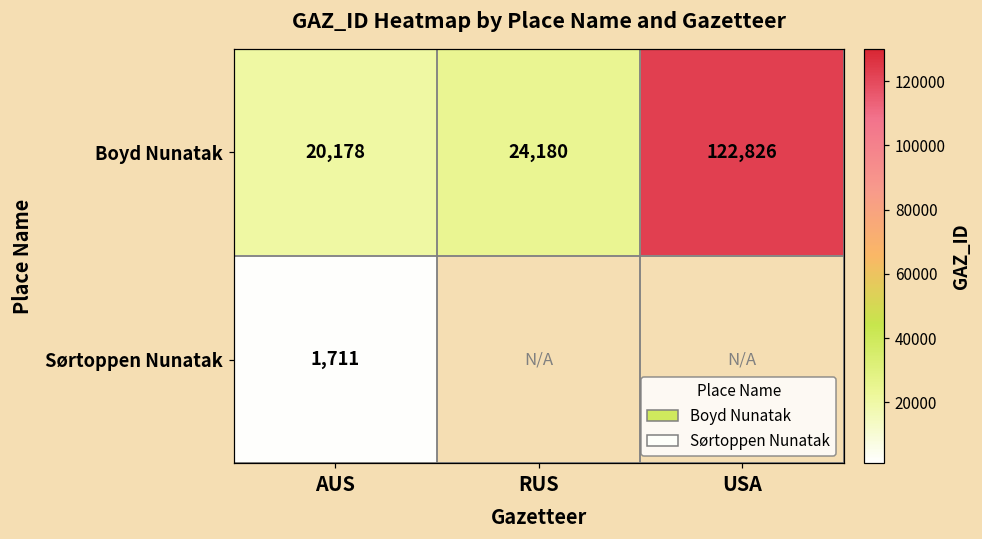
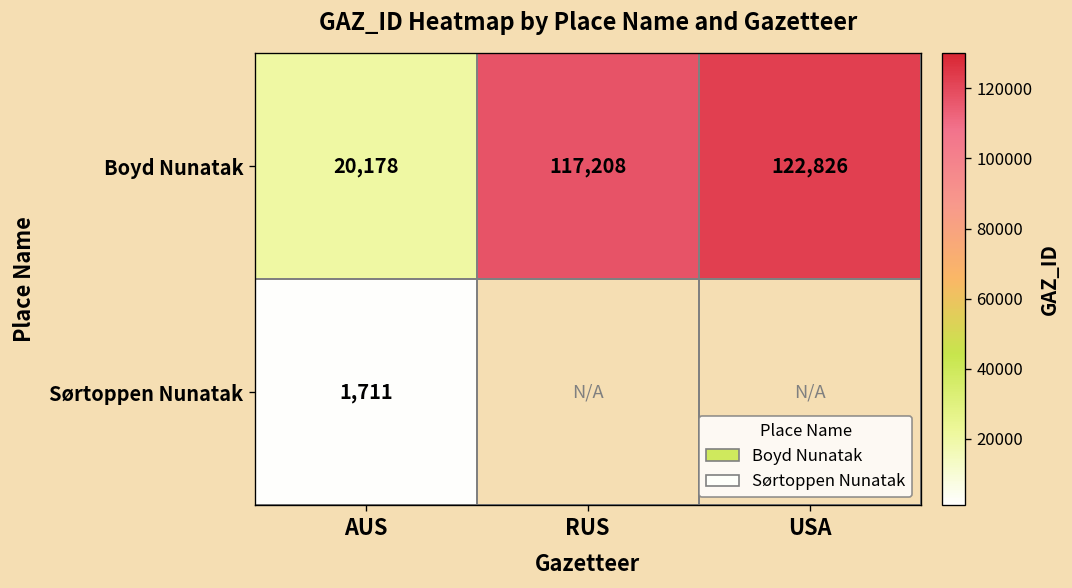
  {
    "Boyd Nunatak": {
      "AUS": "20,178",
-     "RUS": "24,180",
+     "RUS": "117,208",
      "USA": "122,826"
    },
    "Sørtoppen Nunatak": {
      "AUS": "1,711"
    }
  }
